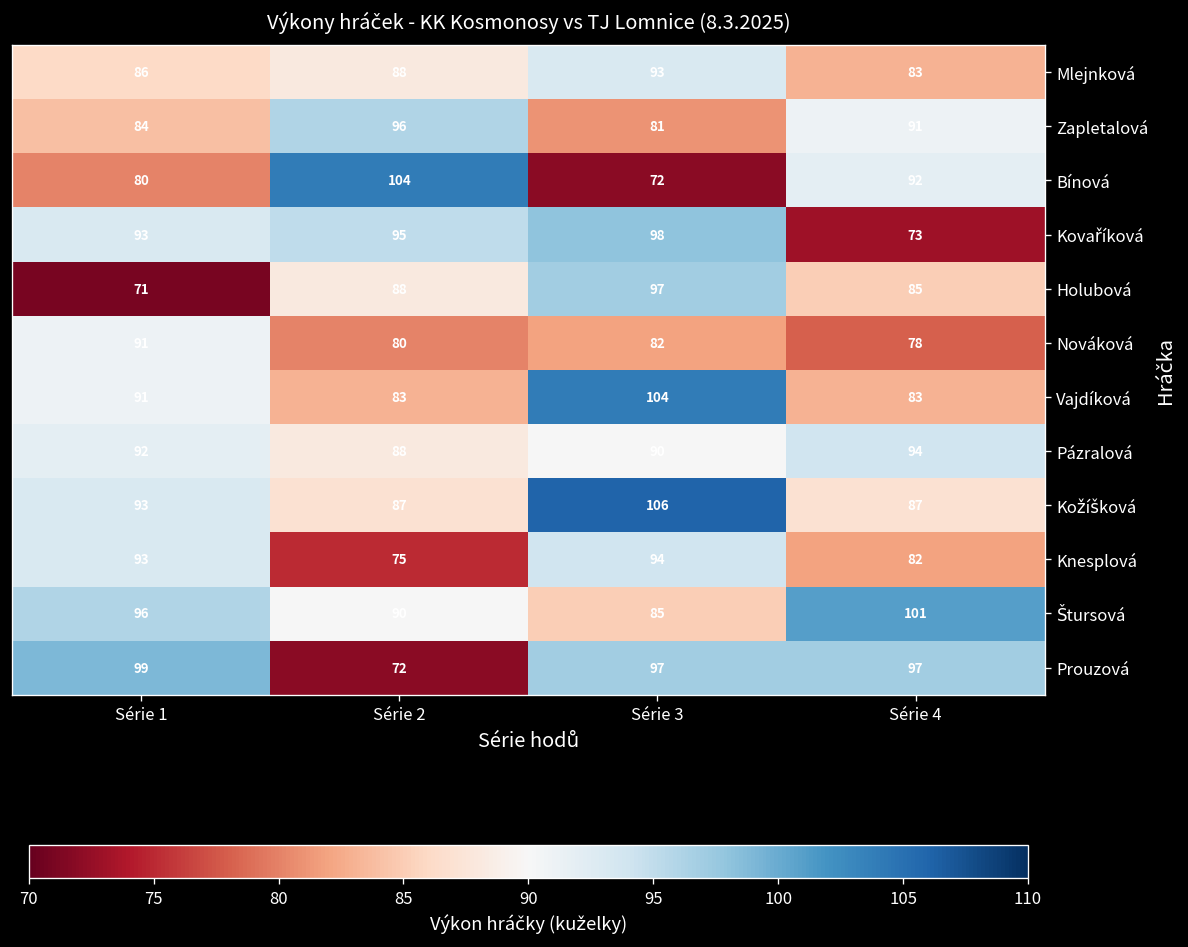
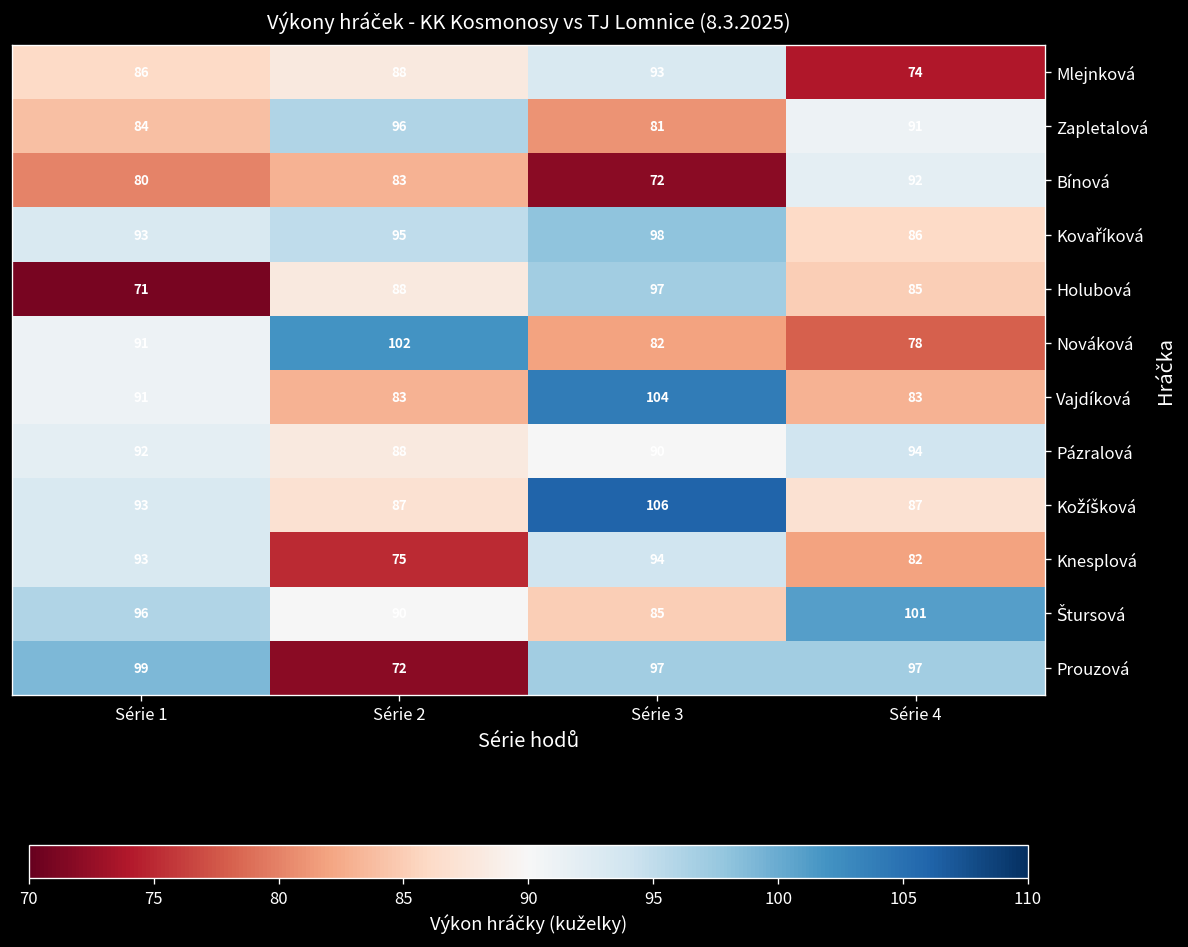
  {
    "Mlejnková": {
      "Série 1": 86,
-     "Série 4": 83
+     "Série 4": 74
    },
    "Zapletalová": {
      "Série 1": 84,
      "Série 2": 96,
      "Série 3": 81
    },
    "Bínová": {
      "Série 1": 80,
-     "Série 2": 104,
+     "Série 2": 83,
      "Série 3": 72
    },
    "Kovaříková": {
      "Série 2": 95,
      "Série 3": 98,
-     "Série 4": 73
+     "Série 4": 86
    },
    "Holubová": {
      "Série 1": 71,
      "Série 3": 97,
      "Série 4": 85
    },
    "Nováková": {
-     "Série 2": 80,
+     "Série 2": 102,
      "Série 3": 82,
      "Série 4": 78
    },
    "Vajdíková": {
      "Série 2": 83,
      "Série 3": 104,
      "Série 4": 83
    },
    "Kožíšková": {
      "Série 3": 106
    },
    "Knesplová": {
      "Série 2": 75,
      "Série 4": 82
    },
    "Štursová": {
      "Série 1": 96,
      "Série 3": 85,
      "Série 4": 101
    },
    "Prouzová": {
      "Série 1": 99,
      "Série 2": 72,
      "Série 3": 97,
      "Série 4": 97
    }
  }
